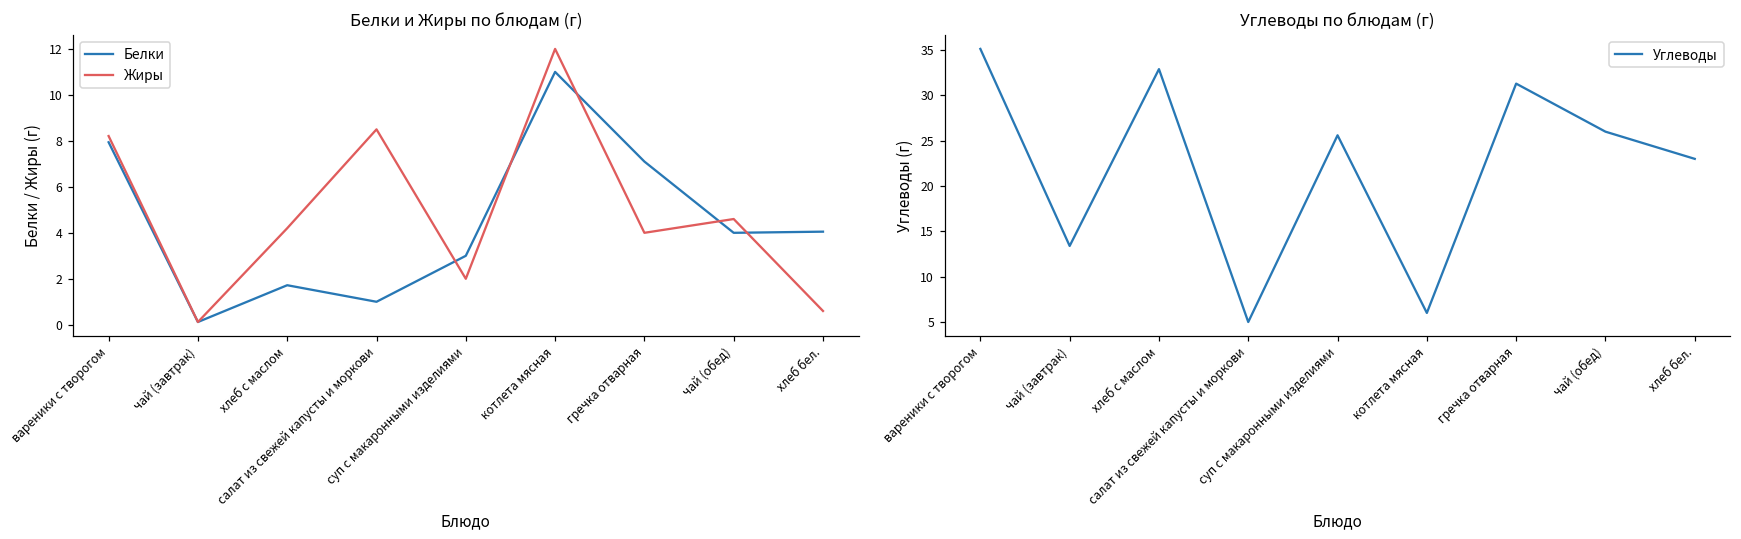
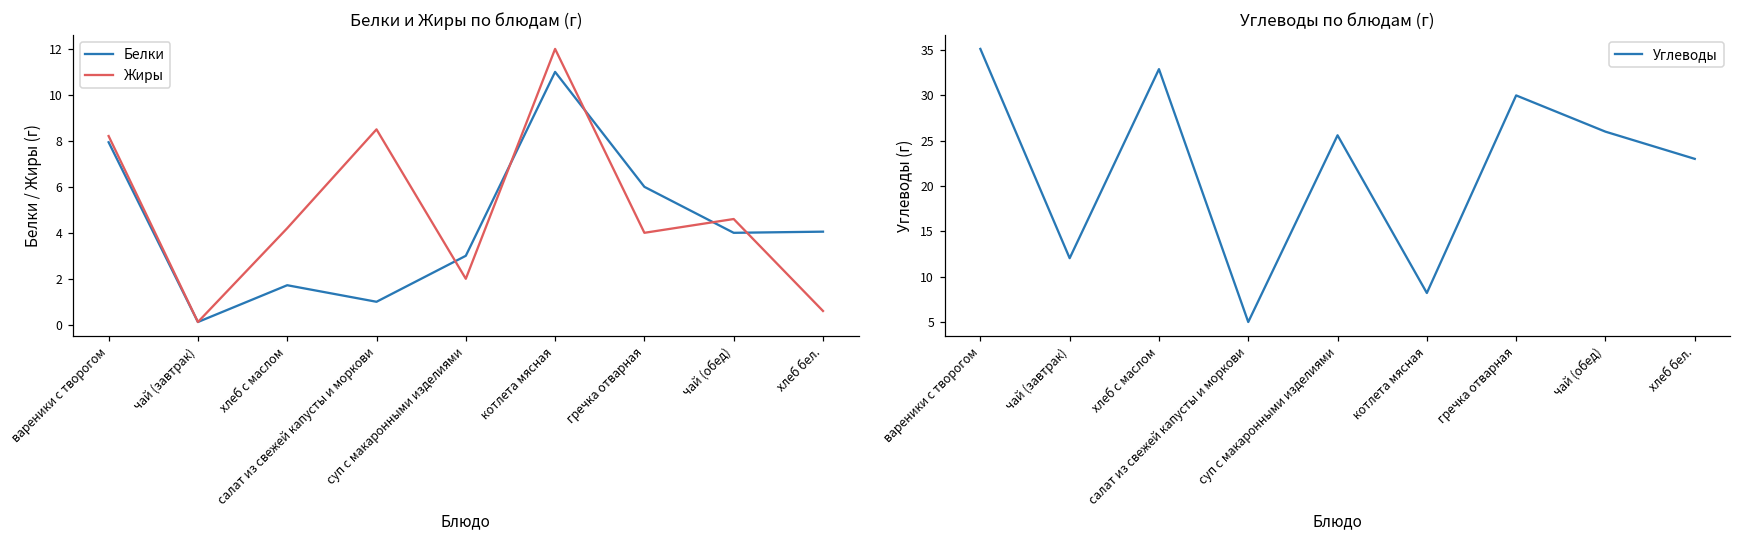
  {
    "Белки и Жиры по блюдам (г)": {
      "Белки": {
        "вареники с творогом": 7.9,
        "хлеб с маслом": 1.7,
        "салат из свежей капусты и моркови": 1.0,
        "суп с макаронными изделиями": 3.0,
        "котлета мясная": 11.0,
-       "гречка отварная": 7.1,
+       "гречка отварная": 6.0,
        "чай (обед)": 4.0,
        "хлеб бел.": 4.1
      },
      "Жиры": {
        "вареники с творогом": 8.2,
        "хлеб с маслом": 4.2,
        "салат из свежей капусты и моркови": 8.5,
        "суп с макаронными изделиями": 2.0,
        "котлета мясная": 12.0,
        "гречка отварная": 4.0,
        "чай (обед)": 4.6,
        "хлеб бел.": 0.6
      }
    },
    "Углеводы по блюдам (г)": {
      "вареники с творогом": 35,
-     "чай (завтрак)": 13,
+     "чай (завтрак)": 12,
      "хлеб с маслом": 33,
      "салат из свежей капусты и моркови": 5,
      "суп с макаронными изделиями": 26,
-     "котлета мясная": 6,
-     "гречка отварная": 31,
+     "котлета мясная": 8,
+     "гречка отварная": 30,
      "чай (обед)": 26,
      "хлеб бел.": 23
    }
  }
